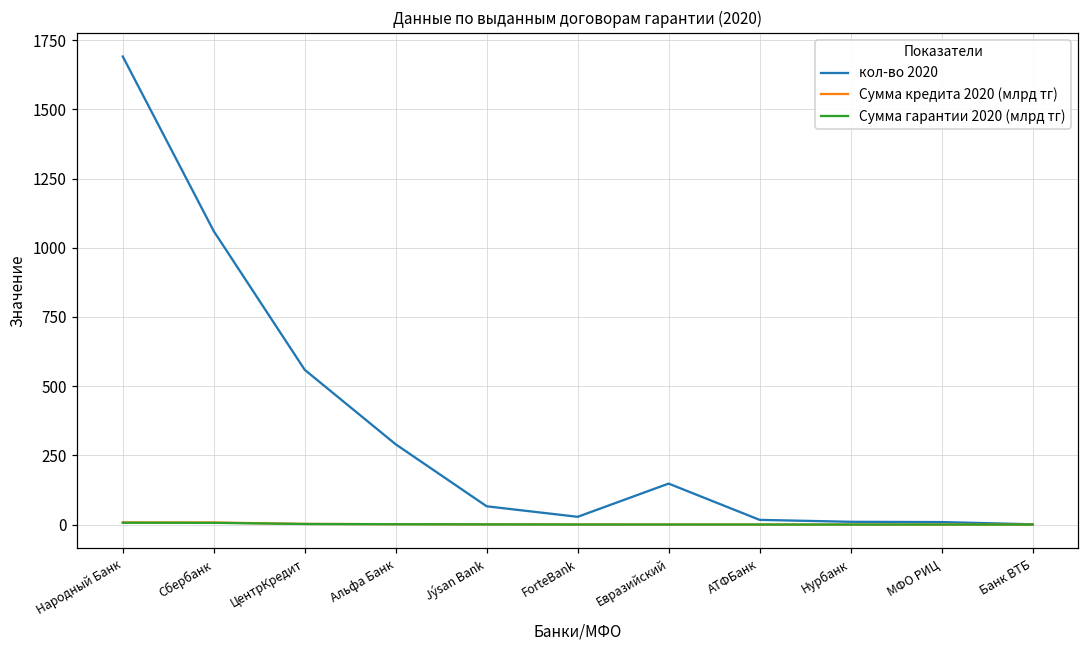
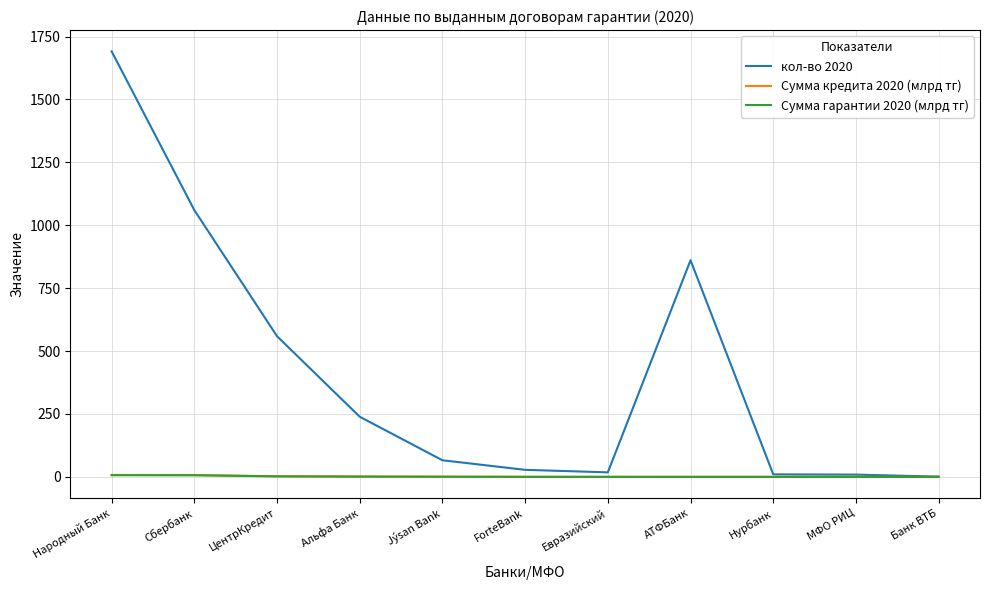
  {
    "кол-во 2020": {
      "Народный Банк": 1690,
      "Сбербанк": 1060,
      "ЦентрКредит": 560,
-     "Альфа Банк": 290,
+     "Альфа Банк": 240,
      "Jýsan Bank": 70,
      "ForteBank": 30,
-     "Евразийский": 150,
-     "АТФБанк": 20
+     "Евразийский": 20,
+     "АТФБанк": 860
    }
  }
